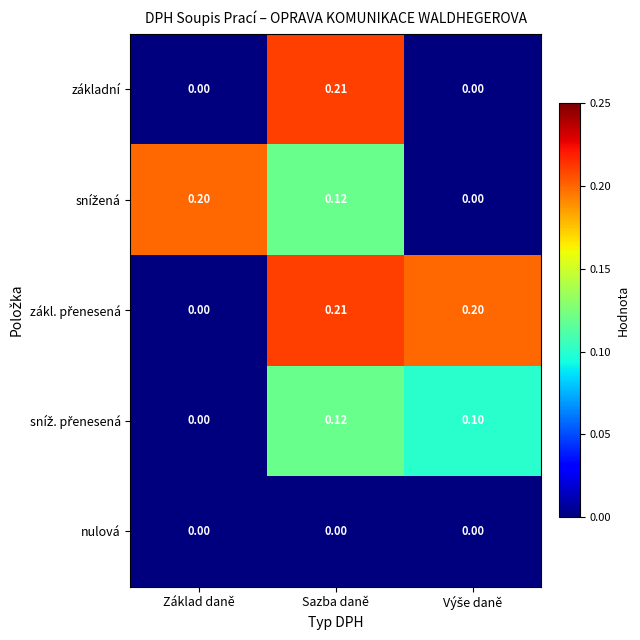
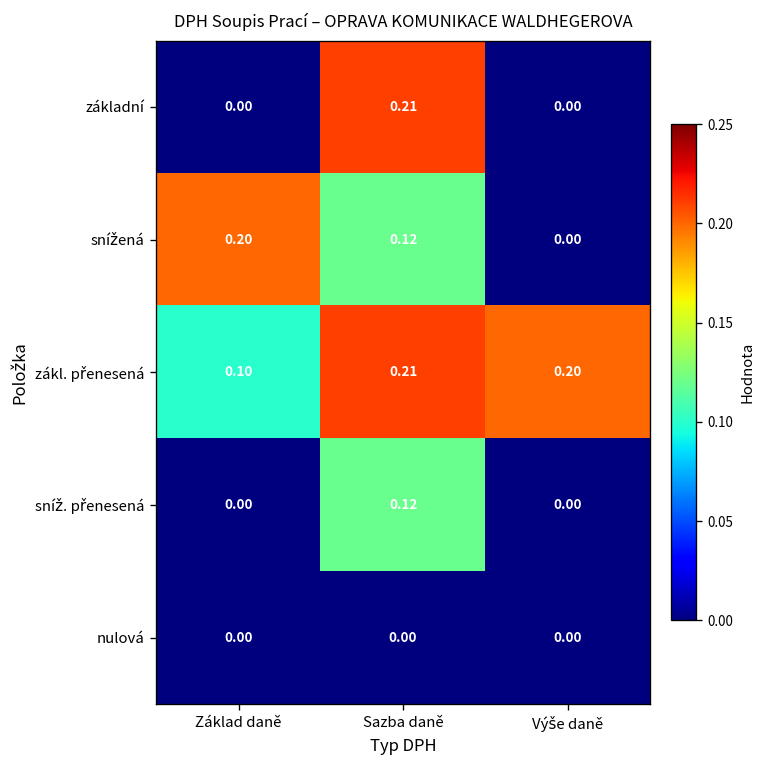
  {
    "základní": {
      "Základ daně": 0.00,
      "Sazba daně": 0.21,
      "Výše daně": 0.00
    },
    "snížená": {
      "Základ daně": 0.20,
      "Sazba daně": 0.12,
      "Výše daně": 0.00
    },
    "zákl. přenesená": {
-     "Základ daně": 0.00,
+     "Základ daně": 0.10,
      "Sazba daně": 0.21,
      "Výše daně": 0.20
    },
    "sníž. přenesená": {
      "Základ daně": 0.00,
      "Sazba daně": 0.12,
-     "Výše daně": 0.10
+     "Výše daně": 0.00
    },
    "nulová": {
      "Základ daně": 0.00,
      "Sazba daně": 0.00,
      "Výše daně": 0.00
    }
  }
